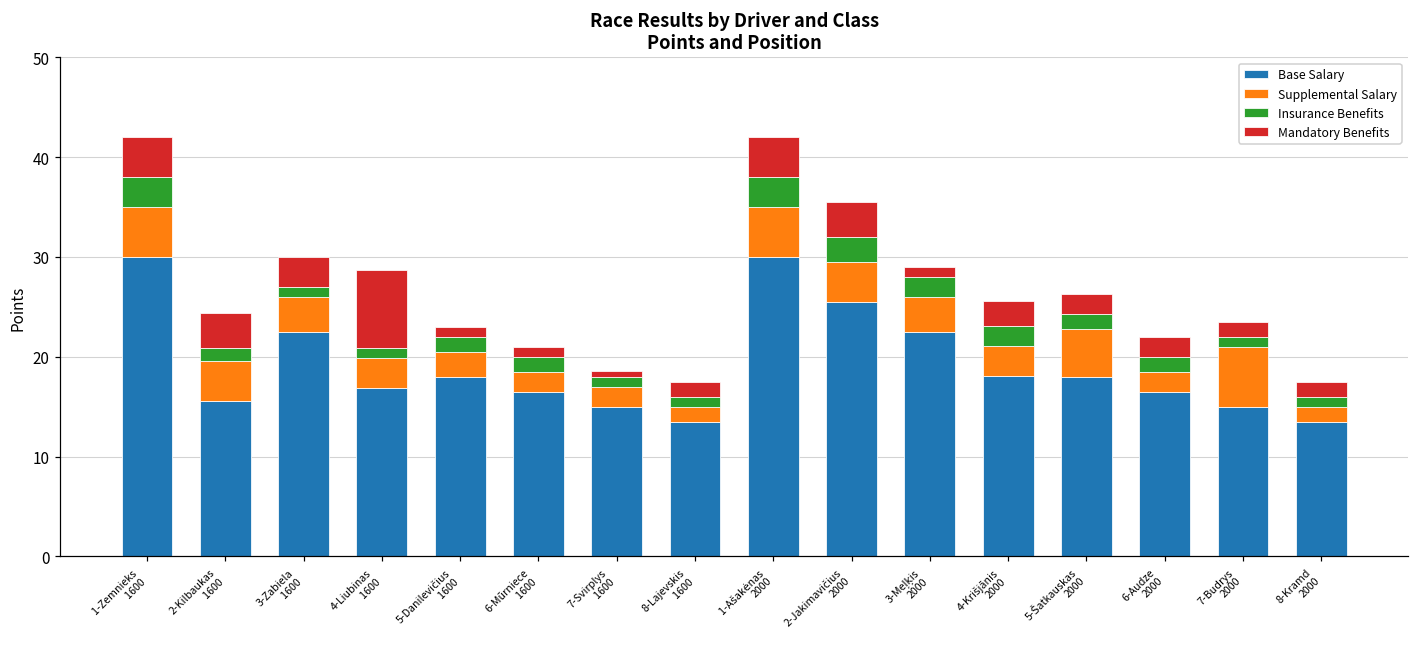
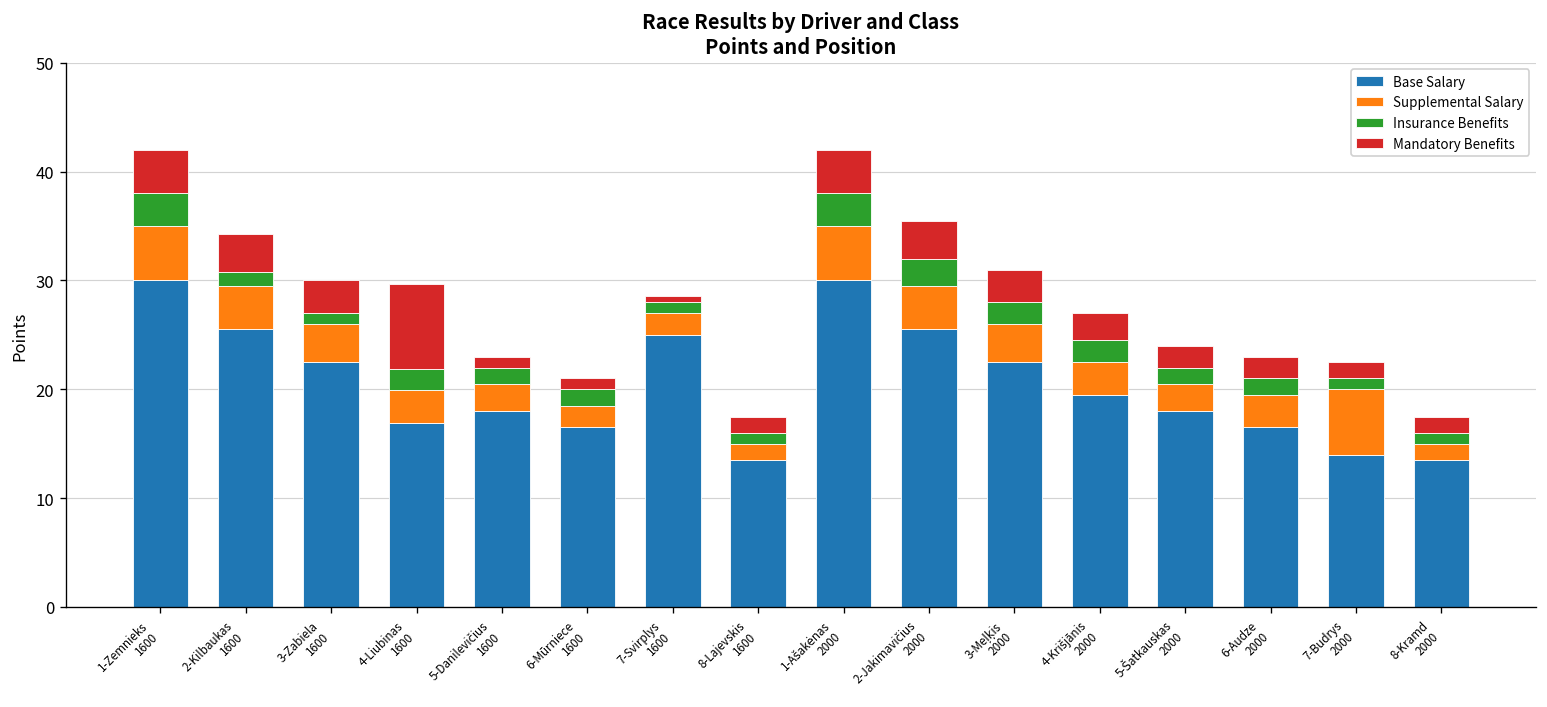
  {
    "Base Salary": {
      "1-Zemnieks 1600": 30,
-     "2-Kilbaukas 1600": 16,
+     "2-Kilbaukas 1600": 26,
      "3-Zabiela 1600": 23,
      "4-Liubinas 1600": 17,
      "5-Danilevičius 1600": 18,
      "6-Mūrniece 1600": 17,
-     "7-Svirplys 1600": 15,
+     "7-Svirplys 1600": 25,
      "8-Lajevskis 1600": 14,
      "1-Ašakėnas 2000": 30,
      "2-Jakimavičius 2000": 26,
      "3-Meļķis 2000": 23,
-     "4-Krišjānis 2000": 18,
+     "4-Krišjānis 2000": 20,
      "5-Šatkauskas 2000": 18,
      "6-Audze 2000": 17,
-     "7-Budrys 2000": 15,
+     "7-Budrys 2000": 14,
      "8-Kramd 2000": 14
    },
    "Supplemental Salary": {
      "1-Zemnieks 1600": 5,
      "2-Kilbaukas 1600": 4,
      "3-Zabiela 1600": 4,
      "4-Liubinas 1600": 3,
      "5-Danilevičius 1600": 3,
      "6-Mūrniece 1600": 2,
      "7-Svirplys 1600": 2,
      "8-Lajevskis 1600": 2,
      "1-Ašakėnas 2000": 5,
      "2-Jakimavičius 2000": 4,
      "3-Meļķis 2000": 4,
      "4-Krišjānis 2000": 3,
-     "5-Šatkauskas 2000": 5,
-     "6-Audze 2000": 2,
+     "5-Šatkauskas 2000": 3,
+     "6-Audze 2000": 3,
      "7-Budrys 2000": 6,
      "8-Kramd 2000": 2
    },
    "Insurance Benefits": {
      "1-Zemnieks 1600": 3,
      "2-Kilbaukas 1600": 1,
      "3-Zabiela 1600": 1,
-     "4-Liubinas 1600": 1,
+     "4-Liubinas 1600": 2,
      "5-Danilevičius 1600": 2,
      "6-Mūrniece 1600": 2,
      "7-Svirplys 1600": 1,
      "8-Lajevskis 1600": 1,
      "1-Ašakėnas 2000": 3,
      "2-Jakimavičius 2000": 3,
      "3-Meļķis 2000": 2,
      "4-Krišjānis 2000": 2,
      "5-Šatkauskas 2000": 2,
      "6-Audze 2000": 2,
      "7-Budrys 2000": 1,
      "8-Kramd 2000": 1
    },
    "Mandatory Benefits": {
      "1-Zemnieks 1600": 4,
      "2-Kilbaukas 1600": 4,
      "3-Zabiela 1600": 3,
      "4-Liubinas 1600": 8,
      "5-Danilevičius 1600": 1,
      "6-Mūrniece 1600": 1,
      "7-Svirplys 1600": 1,
      "8-Lajevskis 1600": 2,
      "1-Ašakėnas 2000": 4,
      "2-Jakimavičius 2000": 4,
-     "3-Meļķis 2000": 1,
+     "3-Meļķis 2000": 3,
      "4-Krišjānis 2000": 3,
      "5-Šatkauskas 2000": 2,
      "6-Audze 2000": 2,
      "7-Budrys 2000": 2,
      "8-Kramd 2000": 2
    }
  }
